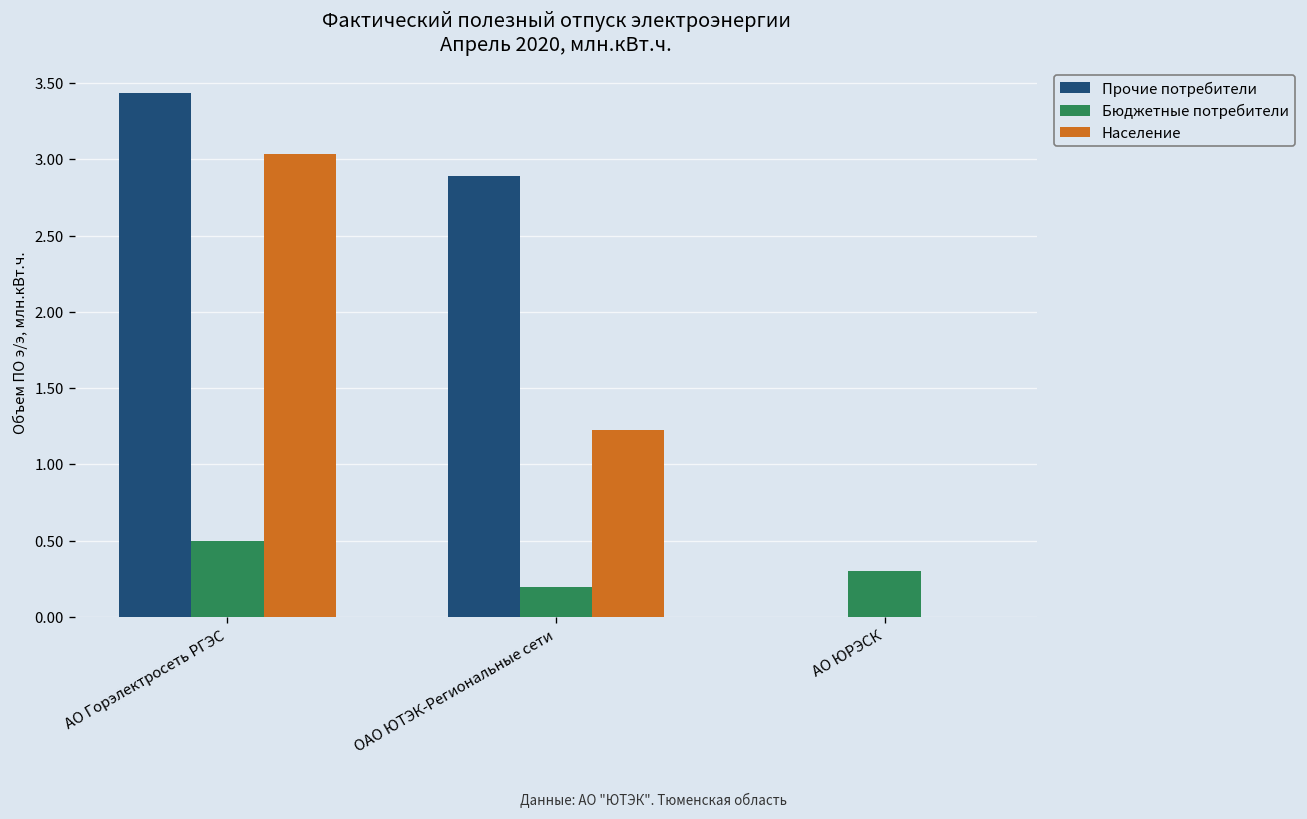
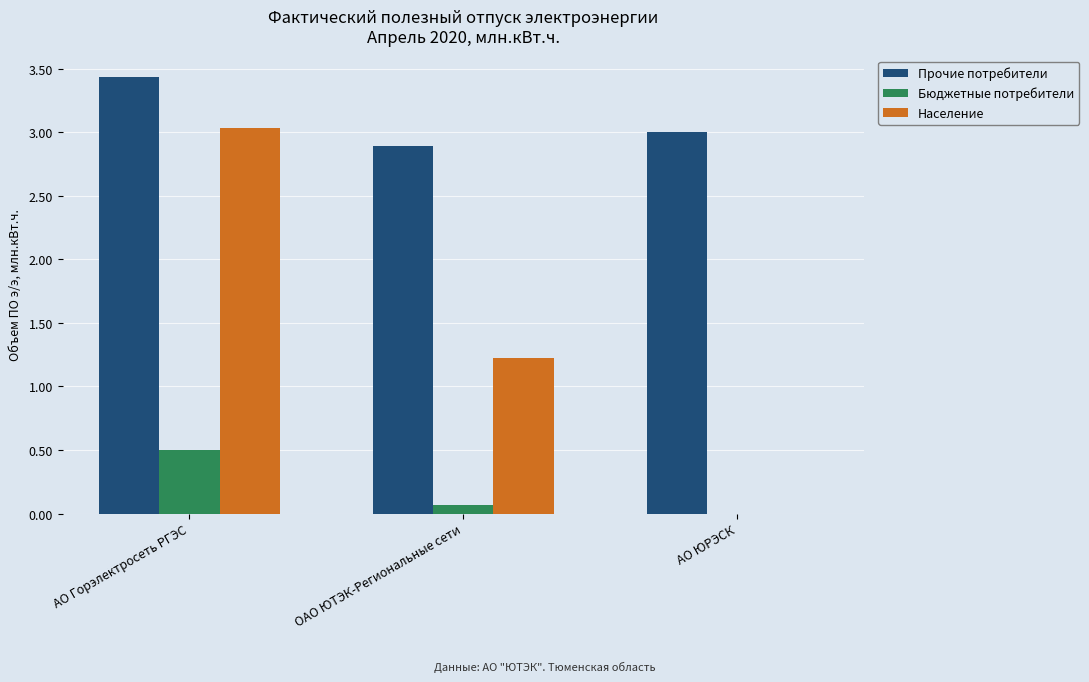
  {
    "Прочие потребители": {
      "АО Горэлектросеть РГЭС": 3.43,
      "ОАО ЮТЭК-Региональные сети": 2.89,
-     "АО ЮРЭСК": 0
+     "АО ЮРЭСК": 3
    },
    "Бюджетные потребители": {
      "АО Горэлектросеть РГЭС": 0.50,
-     "ОАО ЮТЭК-Региональные сети": 0.20,
-     "АО ЮРЭСК": 0.3
+     "ОАО ЮТЭК-Региональные сети": 0.07,
+     "АО ЮРЭСК": 0.0
    },
    "Население": {
      "АО Горэлектросеть РГЭС": 3.03,
      "ОАО ЮТЭК-Региональные сети": 1.22,
      "АО ЮРЭСК": 0.00
    }
  }
